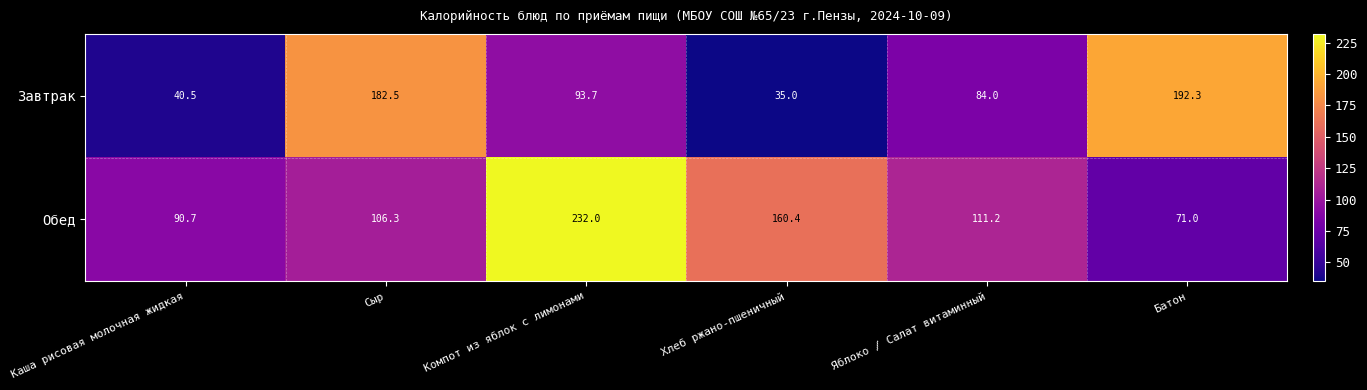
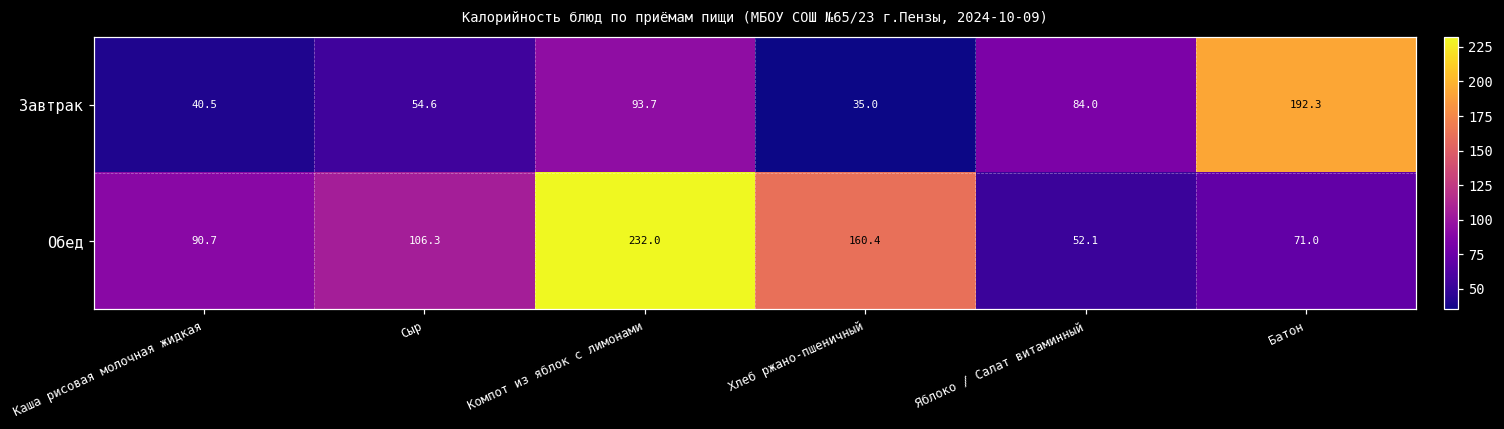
  {
    "Завтрак": {
      "Каша рисовая молочная жидкая": 40.5,
-     "Сыр": 182.5,
+     "Сыр": 54.6,
      "Компот из яблок с лимонами": 93.7,
      "Хлеб ржано-пшеничный": 35.0,
      "Яблоко / Салат витаминный": 84.0,
      "Батон": 192.3
    },
    "Обед": {
      "Каша рисовая молочная жидкая": 90.7,
      "Сыр": 106.3,
      "Компот из яблок с лимонами": 232.0,
      "Хлеб ржано-пшеничный": 160.4,
-     "Яблоко / Салат витаминный": 111.2,
+     "Яблоко / Салат витаминный": 52.1,
      "Батон": 71.0
    }
  }
